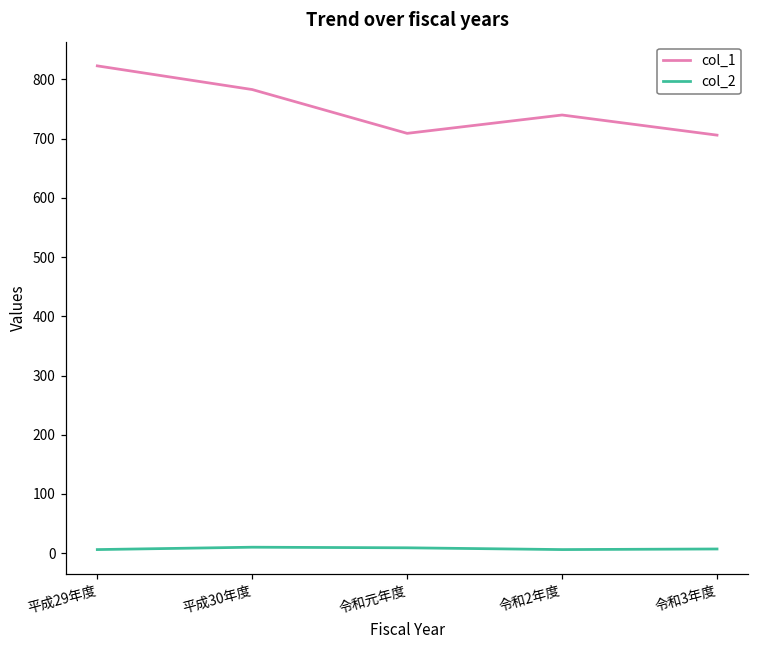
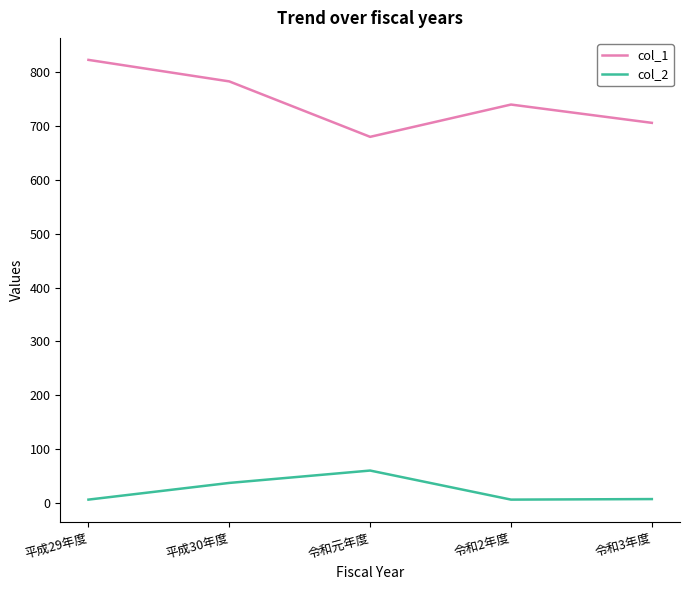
  {
    "col_1": {
      "平成29年度": 820,
      "平成30年度": 780,
-     "令和元年度": 710,
+     "令和元年度": 680,
      "令和2年度": 740,
      "令和3年度": 710
    },
    "col_2": {
      "平成29年度": 10,
-     "平成30年度": 10,
-     "令和元年度": 10,
+     "平成30年度": 40,
+     "令和元年度": 60,
      "令和2年度": 10,
      "令和3年度": 10
    }
  }
